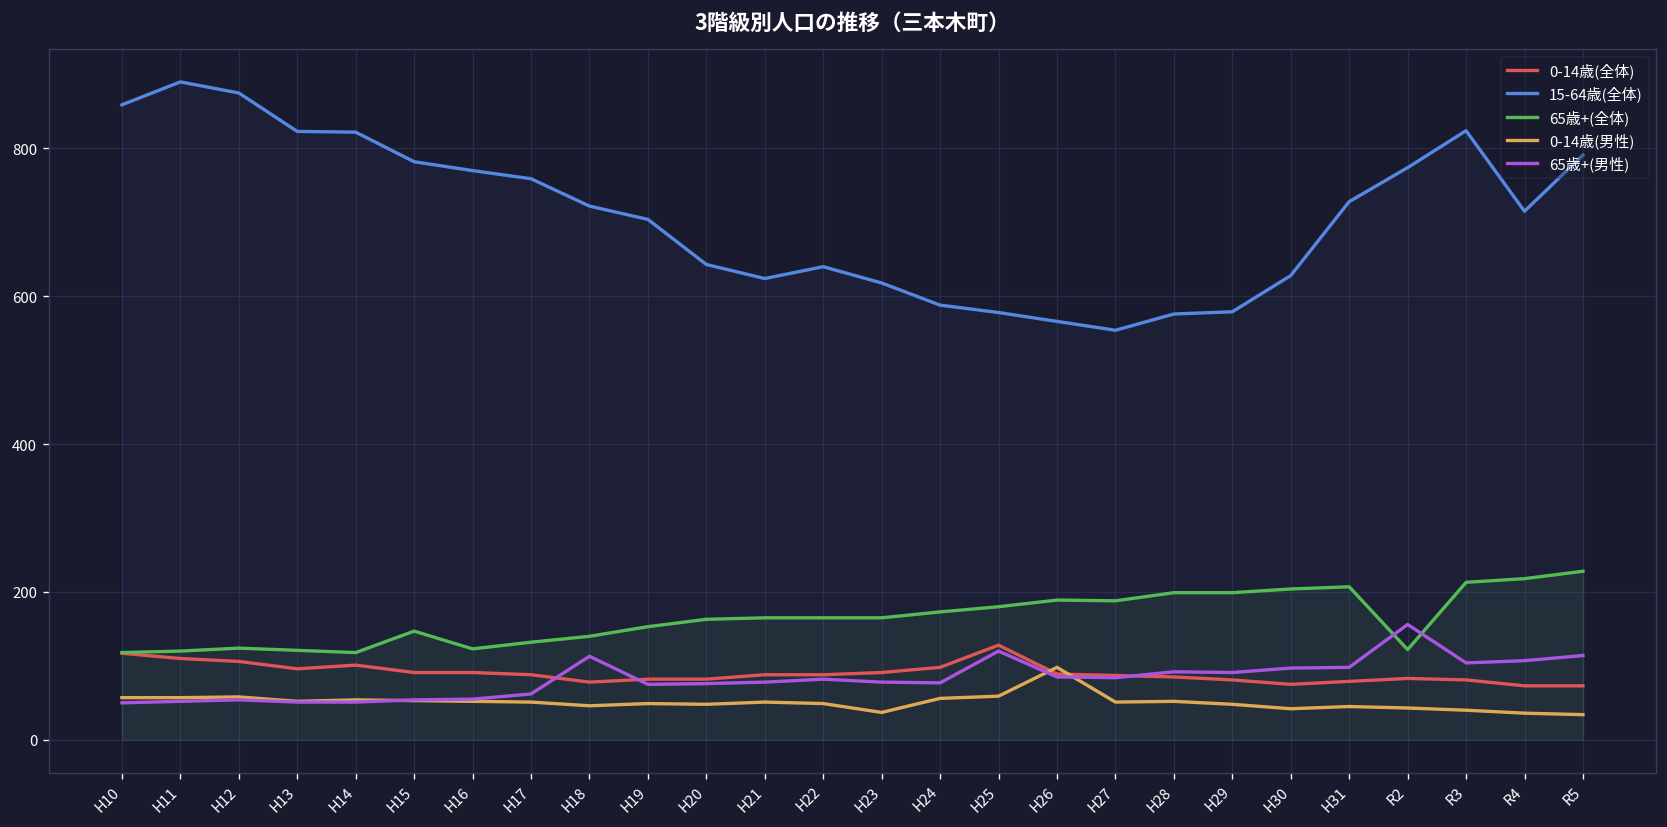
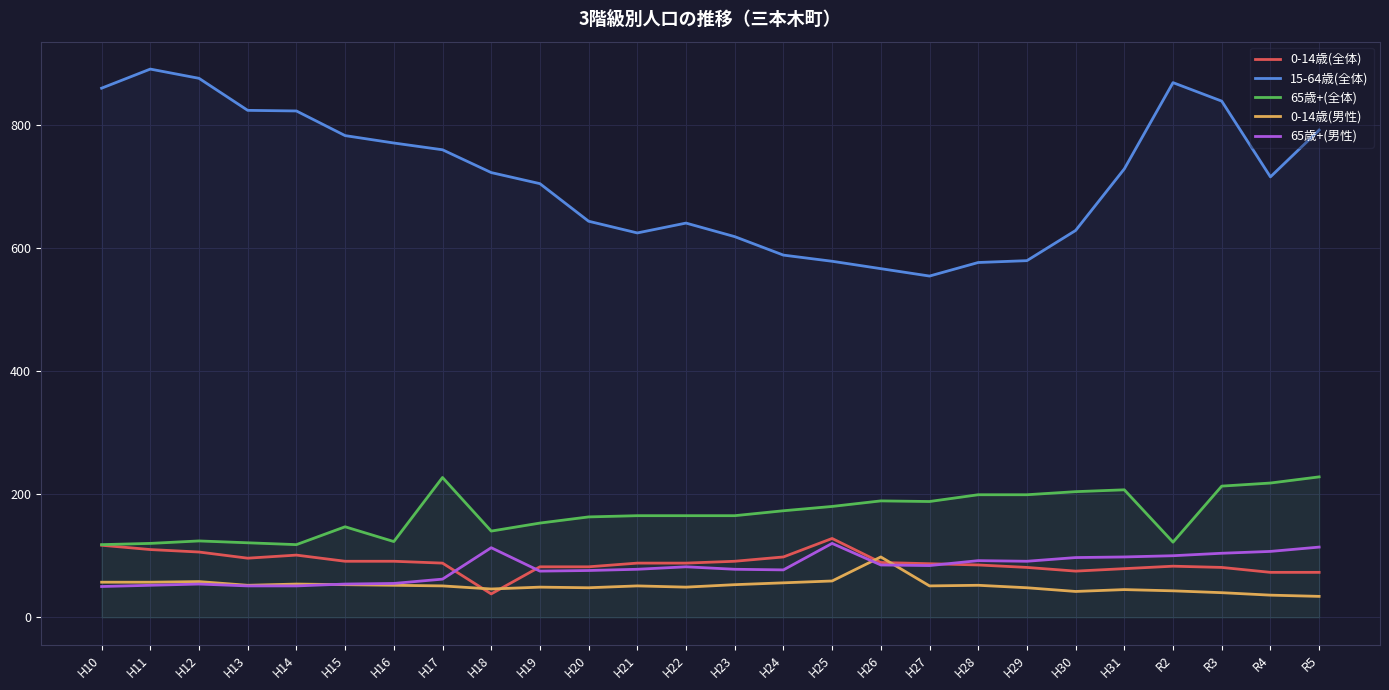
  {
    "0-14歳(全体)": {
      "H11": 110,
      "H12": 110,
      "H13": 100,
      "H14": 100,
      "H15": 90,
      "H16": 90,
      "H17": 90,
-     "H18": 80,
+     "H18": 40,
      "H19": 80,
      "H20": 80,
      "H21": 90,
      "H22": 90,
      "H23": 90,
      "H24": 100,
      "H25": 130,
      "H28": 90,
      "H29": 80,
      "H30": 80,
      "H31": 80,
      "R2": 80,
      "R3": 80,
      "R4": 70,
      "R5": 70
    },
    "15-64歳(全体)": {
      "H10": 860,
      "H11": 890,
      "H12": 880,
      "H13": 820,
      "H14": 820,
      "H15": 780,
      "H16": 770,
      "H17": 760,
      "H18": 720,
      "H19": 700,
      "H20": 640,
      "H21": 620,
      "H22": 640,
      "H23": 620,
      "H24": 590,
      "H25": 580,
      "H26": 570,
      "H27": 550,
      "H28": 580,
      "H29": 580,
      "H30": 630,
      "H31": 730,
-     "R2": 770,
-     "R3": 820,
+     "R2": 870,
+     "R3": 840,
      "R4": 720
    },
    "65歳+(全体)": {
      "H11": 120,
      "H12": 120,
      "H13": 120,
      "H14": 120,
      "H15": 150,
      "H16": 120,
-     "H17": 130,
+     "H17": 230,
      "H18": 140,
      "H19": 150,
      "H20": 160,
      "H21": 170,
      "H22": 170,
      "H23": 170,
      "H24": 170,
      "H25": 180,
      "H26": 190,
      "H27": 190,
      "H28": 200,
      "H29": 200,
      "H30": 200,
      "H31": 210,
      "R2": 120,
      "R3": 210,
      "R4": 220,
      "R5": 230
    },
    "0-14歳(男性)": {
      "H10": 60,
      "H11": 60,
      "H17": 50,
      "H18": 50,
      "H19": 50,
      "H20": 50,
      "H21": 50,
      "H22": 50,
-     "H23": 40,
+     "H23": 50,
      "H24": 60,
      "H25": 60,
      "H26": 100,
      "H27": 50,
      "H28": 50,
      "H29": 50,
      "H30": 40,
      "H31": 50,
      "R2": 40,
      "R3": 40,
      "R4": 40,
      "R5": 30
    },
    "65歳+(男性)": {
      "H10": 50,
      "H11": 50,
      "H17": 60,
      "H18": 110,
      "H19": 80,
      "H20": 80,
      "H21": 80,
      "H22": 80,
      "H23": 80,
      "H24": 80,
      "H25": 120,
      "H28": 90,
      "H29": 90,
      "H30": 100,
      "H31": 100,
-     "R2": 160,
+     "R2": 100,
      "R3": 100,
      "R4": 110,
      "R5": 110
    }
  }
